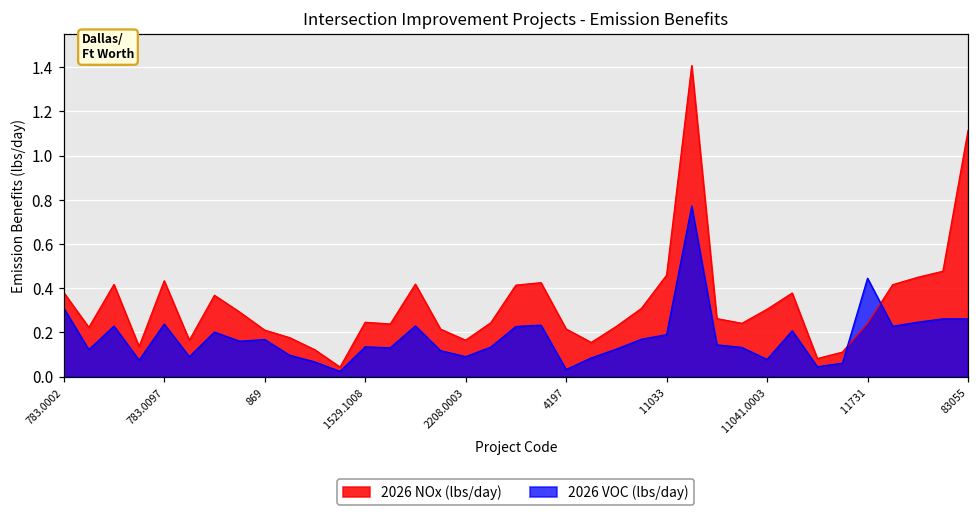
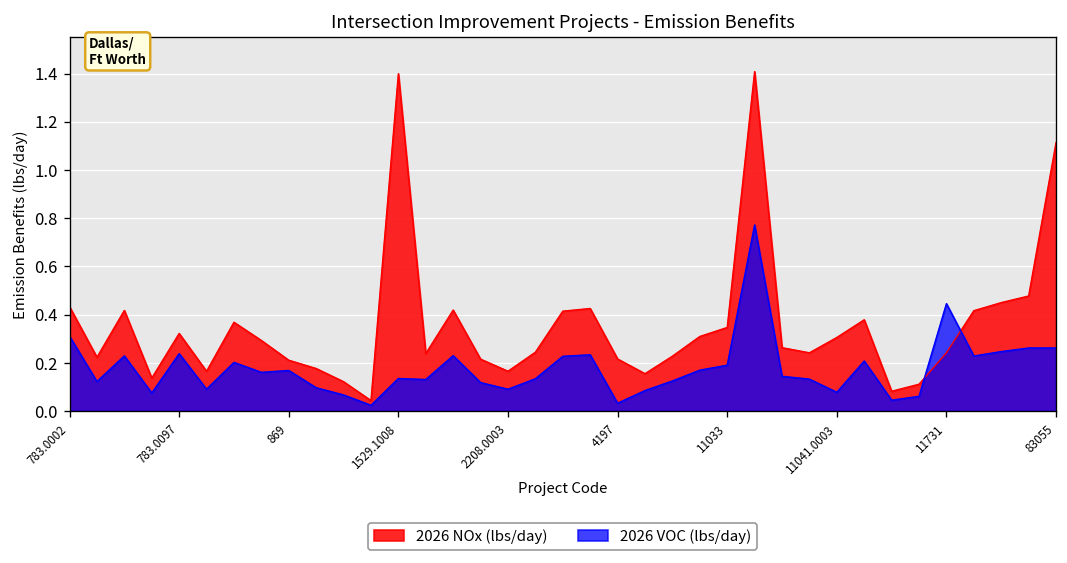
  {
    "2026 NOx (lbs/day)": {
-     "783.0002": 0.38,
-     "783.0097": 0.43,
+     "783.0002": 0.43,
+     "783.0097": 0.32,
      "869": 0.21,
-     "1529.1008": 0.25,
+     "1529.1008": 1.40,
      "2208.0003": 0.16,
      "4197": 0.22,
-     "11033": 0.46,
+     "11033": 0.35,
      "11041.0003": 0.31,
      "11731": 0.24,
      "83055": 1.11
    },
    "2026 VOC (lbs/day)": {
      "783.0002": 0.31,
      "783.0097": 0.24,
      "869": 0.17,
      "1529.1008": 0.13,
      "2208.0003": 0.09,
      "4197": 0.03,
      "11033": 0.19,
      "11041.0003": 0.08,
      "11731": 0.45,
      "83055": 0.26
    }
  }
